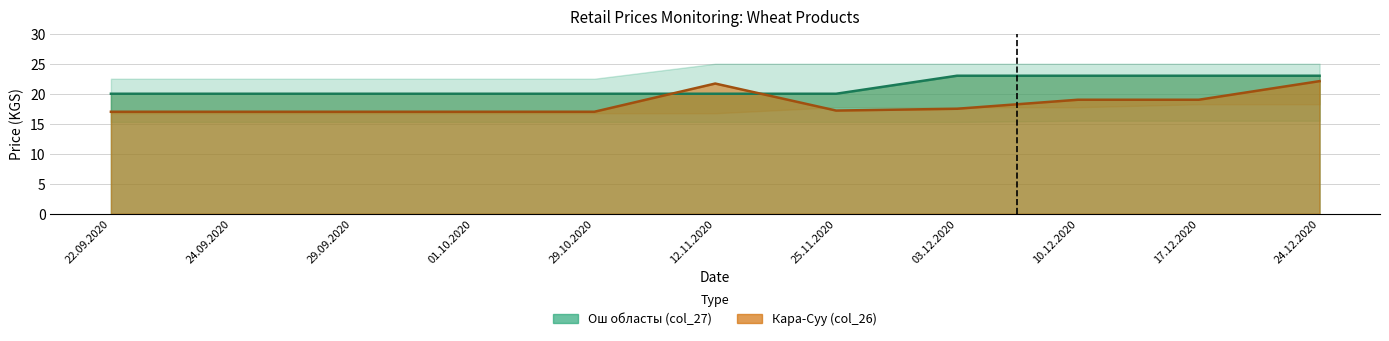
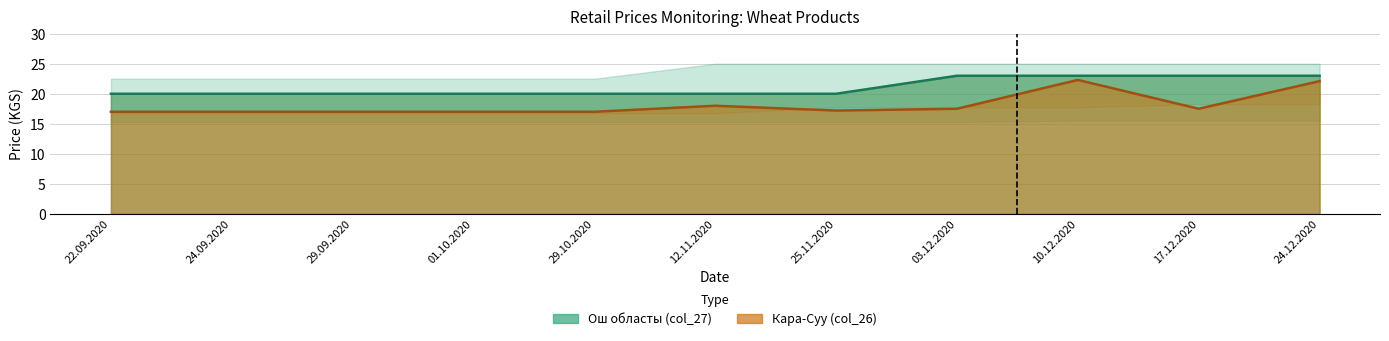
  {
    "Кара-Суу (col_26)": {
      "22.09.2020": 17,
      "24.09.2020": 17,
      "29.09.2020": 17,
      "01.10.2020": 17,
      "29.10.2020": 17,
-     "12.11.2020": 22,
+     "12.11.2020": 18,
      "25.11.2020": 17,
      "03.12.2020": 18,
-     "10.12.2020": 19,
-     "17.12.2020": 19,
+     "10.12.2020": 22,
+     "17.12.2020": 18,
      "24.12.2020": 22
    }
  }
